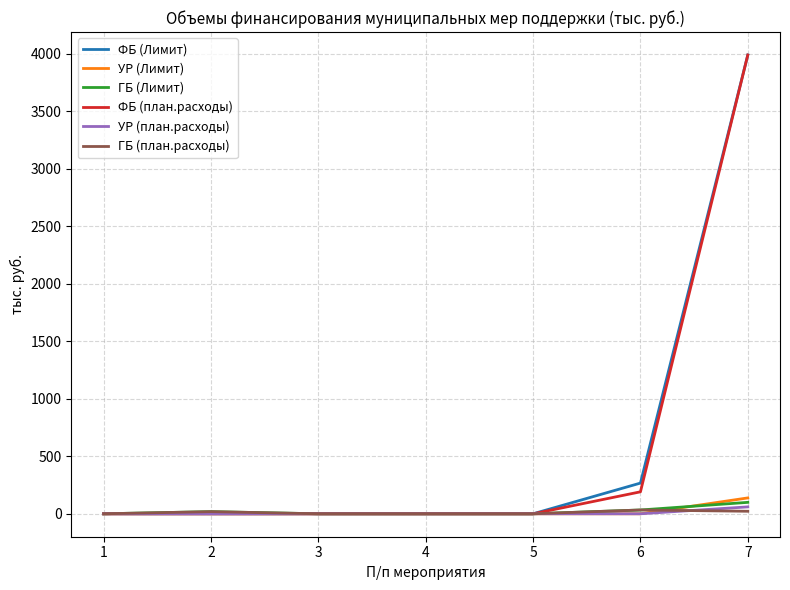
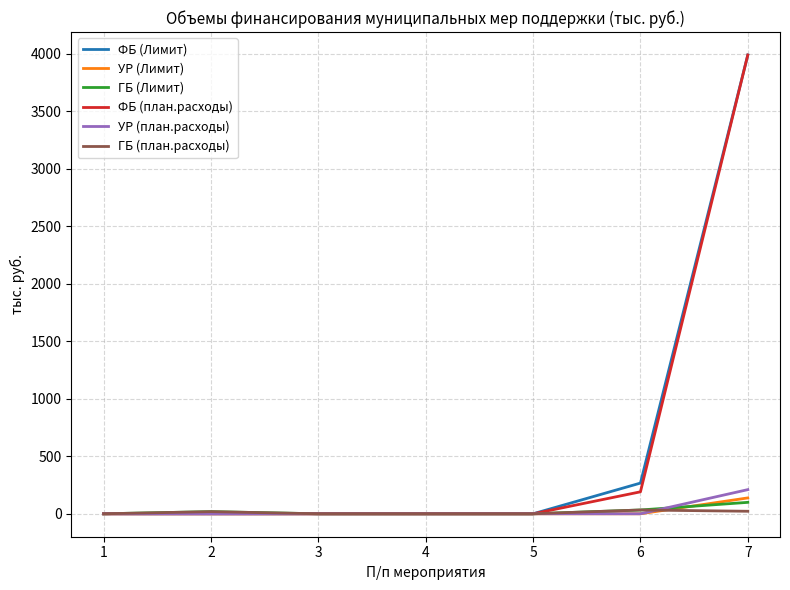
  {
    "ФБ (Лимит)": {
      "6": 270
    },
    "УР (Лимит)": {
      "7": 140
    },
    "ГБ (Лимит)": {
      "7": 100
    },
    "ФБ (план.расходы)": {
      "6": 190
    },
    "УР (план.расходы)": {
-     "7": 60
+     "7": 210
    },
    "ГБ (план.расходы)": {
      "7": 20
    }
  }
